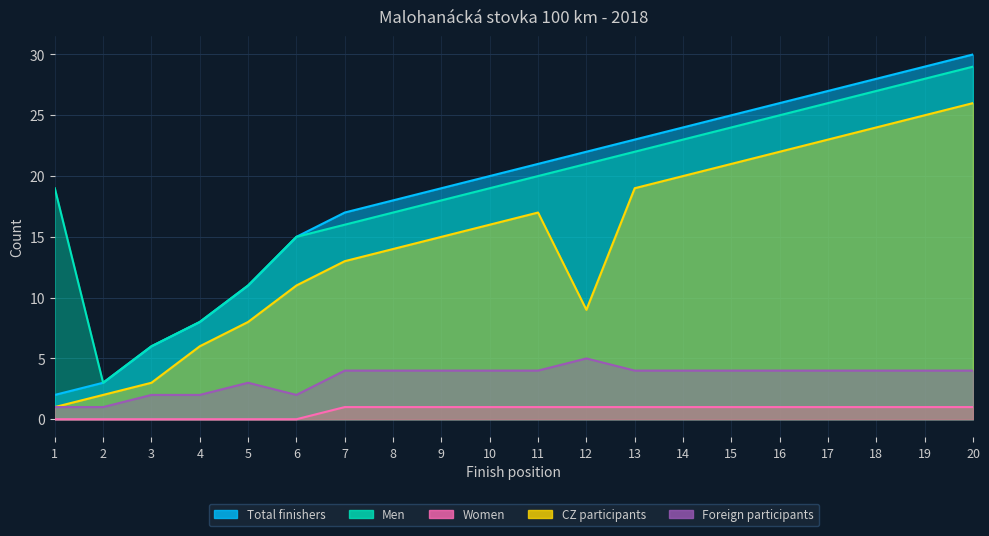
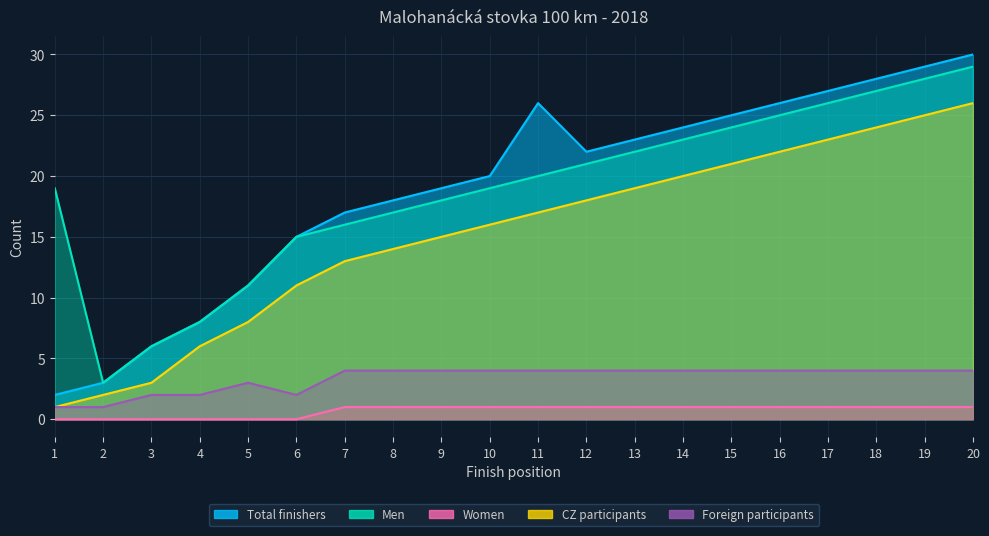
  {
    "Total finishers": {
      "1": 2,
      "7": 17,
      "8": 18,
      "9": 19,
      "10": 20,
-     "11": 21,
+     "11": 26,
      "12": 22,
      "13": 23,
      "14": 24,
      "15": 25,
      "16": 26,
      "17": 27,
      "18": 28,
      "19": 29,
      "20": 30
    },
    "Men": {
      "1": 19,
      "7": 16,
      "8": 17,
      "9": 18,
      "10": 19,
      "11": 20,
      "12": 21,
      "13": 22,
      "14": 23,
      "15": 24,
      "16": 25,
      "17": 26,
      "18": 27,
      "19": 28,
      "20": 29
    },
    "Women": {
      "1": 0,
      "2": 0,
      "3": 0,
      "4": 0,
      "5": 0,
      "6": 0,
      "7": 1,
      "8": 1,
      "9": 1,
      "10": 1,
      "11": 1,
      "12": 1,
      "13": 1,
      "14": 1,
      "15": 1,
      "16": 1,
      "17": 1,
      "18": 1,
      "19": 1,
      "20": 1
    },
    "CZ participants": {
      "2": 2,
      "3": 3,
      "4": 6,
      "5": 8,
      "6": 11,
      "7": 13,
      "8": 14,
      "9": 15,
      "10": 16,
      "11": 17,
-     "12": 9,
+     "12": 18,
      "13": 19,
      "14": 20,
      "15": 21,
      "16": 22,
      "17": 23,
      "18": 24,
      "19": 25,
      "20": 26
    },
    "Foreign participants": {
      "2": 1,
      "3": 2,
      "4": 2,
      "5": 3,
      "6": 2,
      "7": 4,
      "8": 4,
      "9": 4,
      "10": 4,
      "11": 4,
-     "12": 5,
+     "12": 4,
      "13": 4,
      "14": 4,
      "15": 4,
      "16": 4,
      "17": 4,
      "18": 4,
      "19": 4,
      "20": 4
    }
  }
